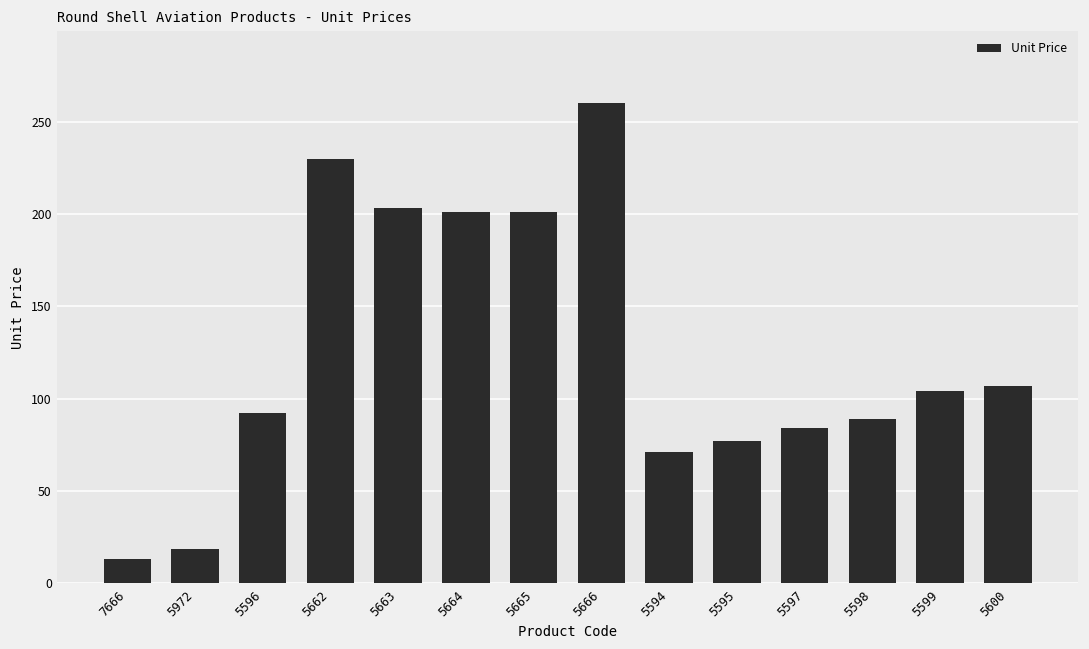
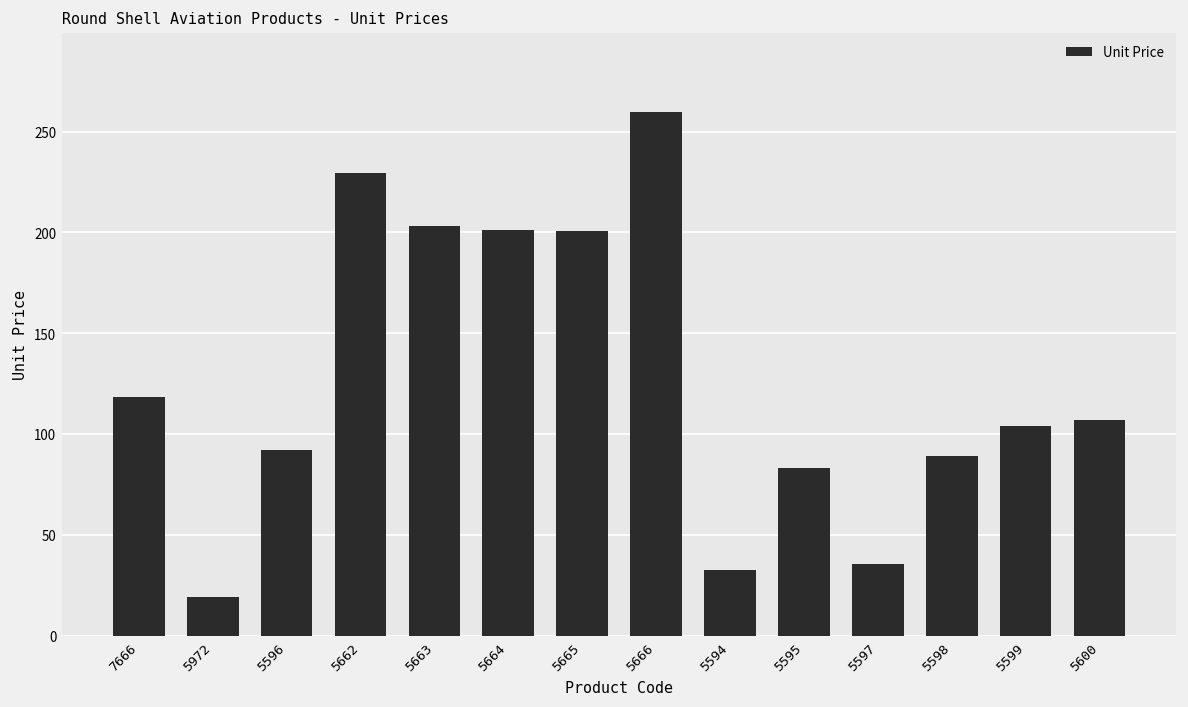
  {
-   "7666": 13,
+   "7666": 119,
    "5972": 19,
    "5596": 92,
    "5662": 230,
    "5663": 203,
    "5664": 201,
    "5665": 201,
    "5666": 260,
-   "5594": 71,
-   "5595": 77,
-   "5597": 84,
+   "5594": 33,
+   "5595": 83,
+   "5597": 36,
    "5598": 89,
    "5599": 104,
    "5600": 107
  }
